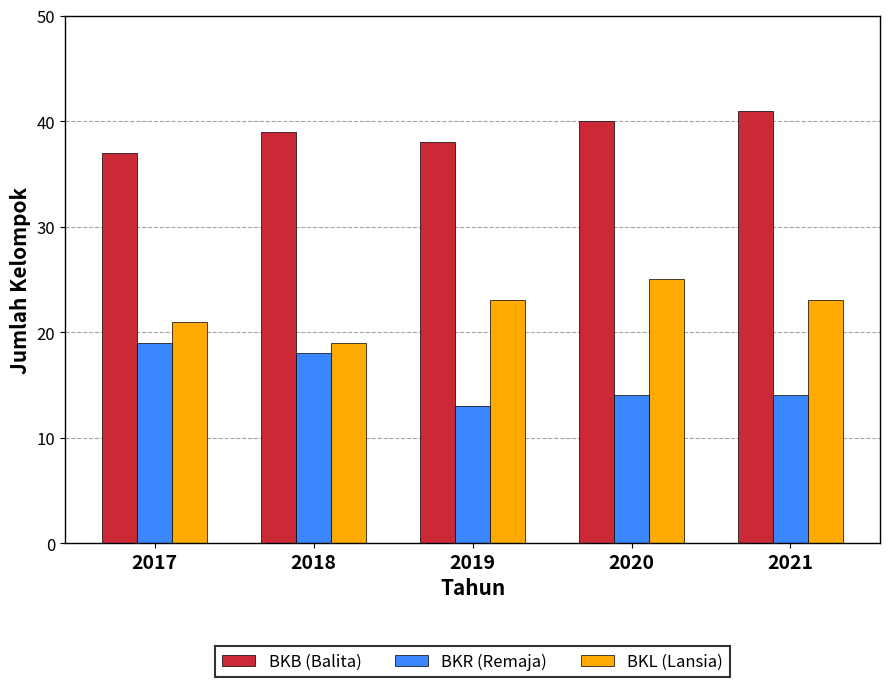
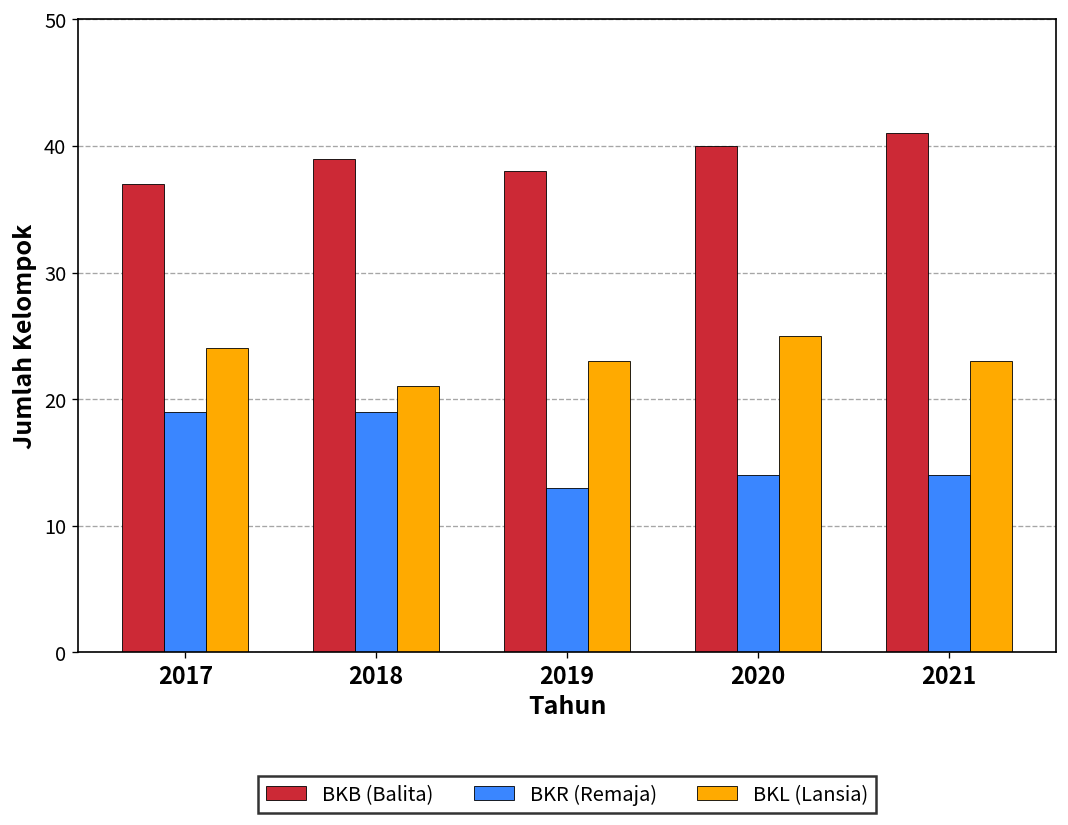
  {
    "BKB (Balita)": {
      "2017": 37,
      "2018": 39,
      "2019": 38,
      "2020": 40,
      "2021": 41
    },
    "BKR (Remaja)": {
      "2017": 19,
-     "2018": 18,
+     "2018": 19,
      "2019": 13,
      "2020": 14,
      "2021": 14
    },
    "BKL (Lansia)": {
-     "2017": 21,
-     "2018": 19,
+     "2017": 24,
+     "2018": 21,
      "2019": 23,
      "2020": 25,
      "2021": 23
    }
  }
